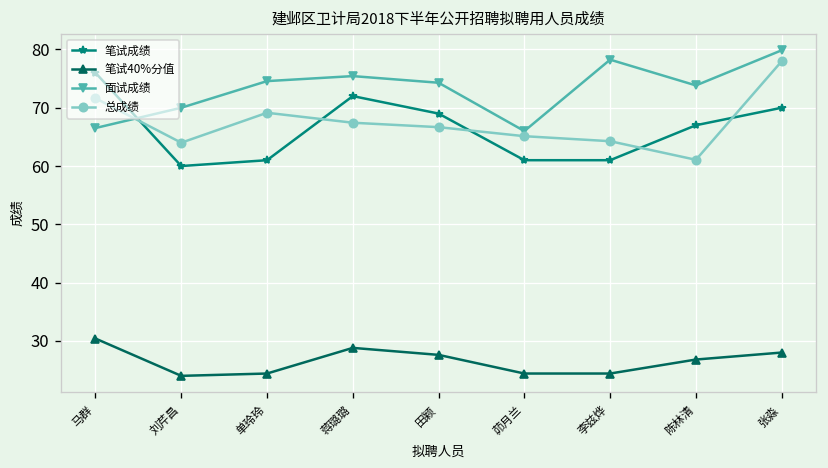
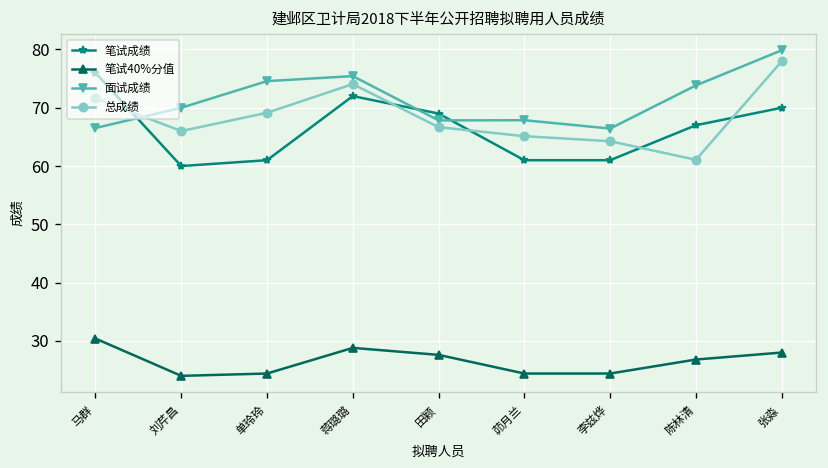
  {
    "面试成绩": {
      "马群": 67,
      "刘芹昌": 70,
      "单玲玲": 75,
      "蒋璐璐": 75,
-     "田颖": 74,
-     "茆月兰": 66,
-     "李兹烨": 78,
+     "田颖": 68,
+     "茆月兰": 68,
+     "李兹烨": 66,
      "陈林清": 74,
      "张淼": 80
    },
    "总成绩": {
-     "刘芹昌": 64,
+     "刘芹昌": 66,
      "单玲玲": 69,
-     "蒋璐璐": 67,
+     "蒋璐璐": 74,
      "田颖": 67,
      "茆月兰": 65,
      "李兹烨": 64,
      "陈林清": 61,
      "张淼": 78
    }
  }
